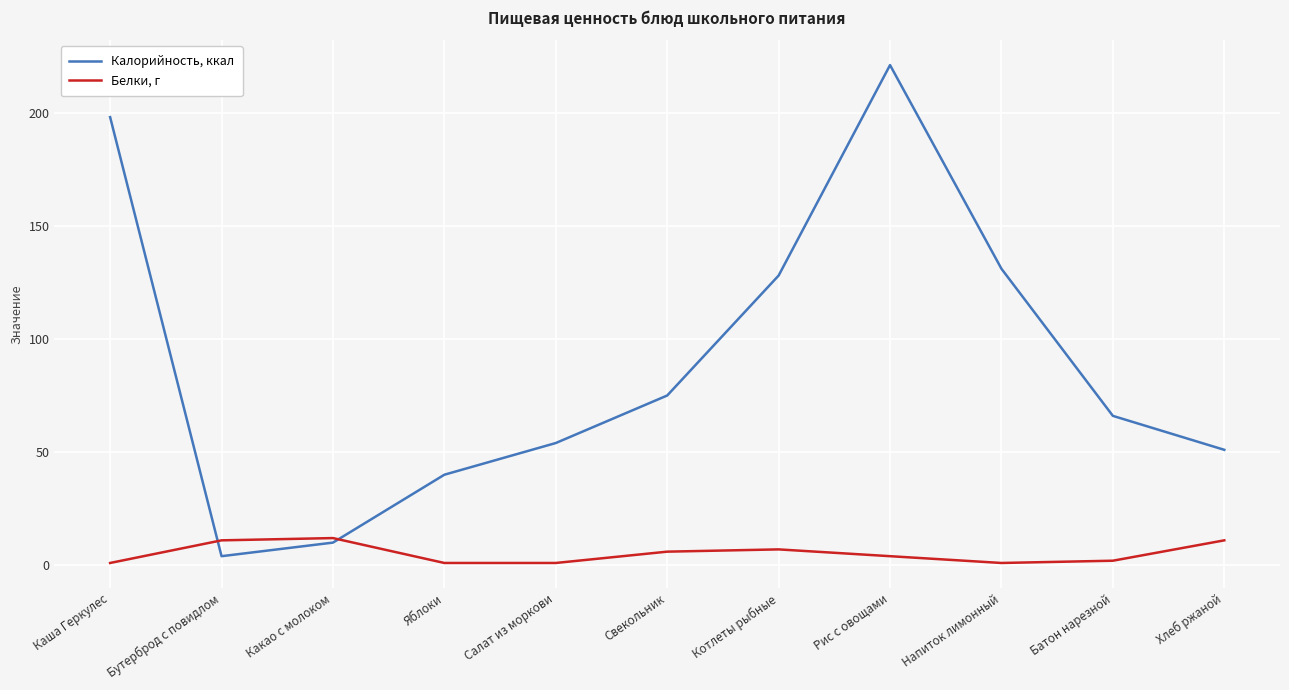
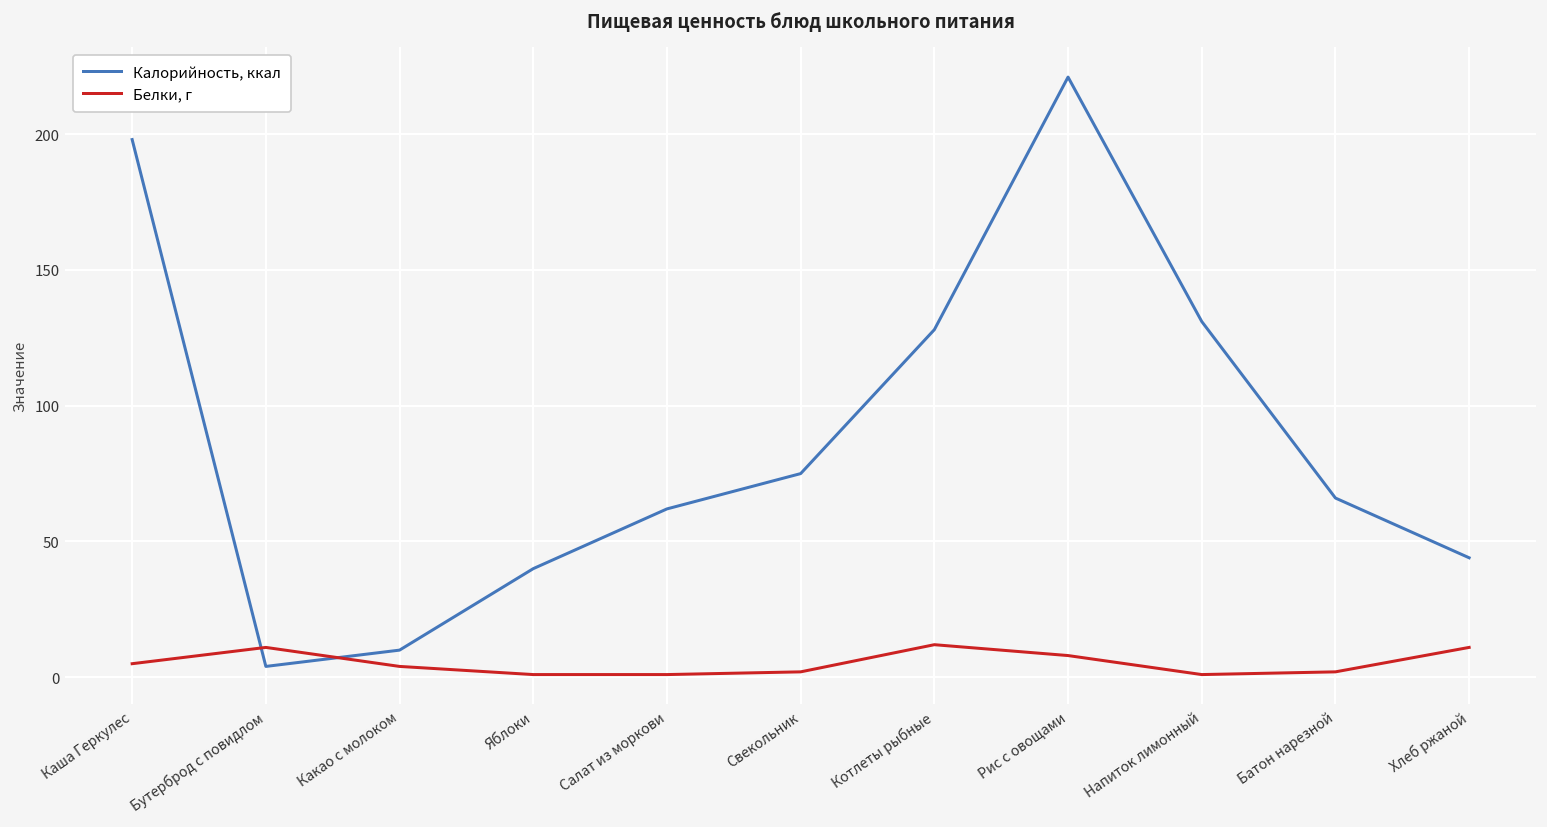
  {
    "Калорийность, ккал": {
      "Каша Геркулес": 198,
      "Бутерброд с повидлом": 4,
      "Какао с молоком": 10,
      "Яблоки": 40,
-     "Салат из моркови": 54,
+     "Салат из моркови": 62,
      "Свекольник": 75,
      "Котлеты рыбные": 128,
      "Рис с овощами": 221,
      "Напиток лимонный": 131,
      "Батон нарезной": 66,
-     "Хлеб ржаной": 51
+     "Хлеб ржаной": 44
    },
    "Белки, г": {
-     "Каша Геркулес": 1,
+     "Каша Геркулес": 5,
      "Бутерброд с повидлом": 11,
-     "Какао с молоком": 12,
+     "Какао с молоком": 4,
      "Яблоки": 1,
      "Салат из моркови": 1,
-     "Свекольник": 6,
-     "Котлеты рыбные": 7,
-     "Рис с овощами": 4,
+     "Свекольник": 2,
+     "Котлеты рыбные": 12,
+     "Рис с овощами": 8,
      "Напиток лимонный": 1,
      "Батон нарезной": 2,
      "Хлеб ржаной": 11
    }
  }
